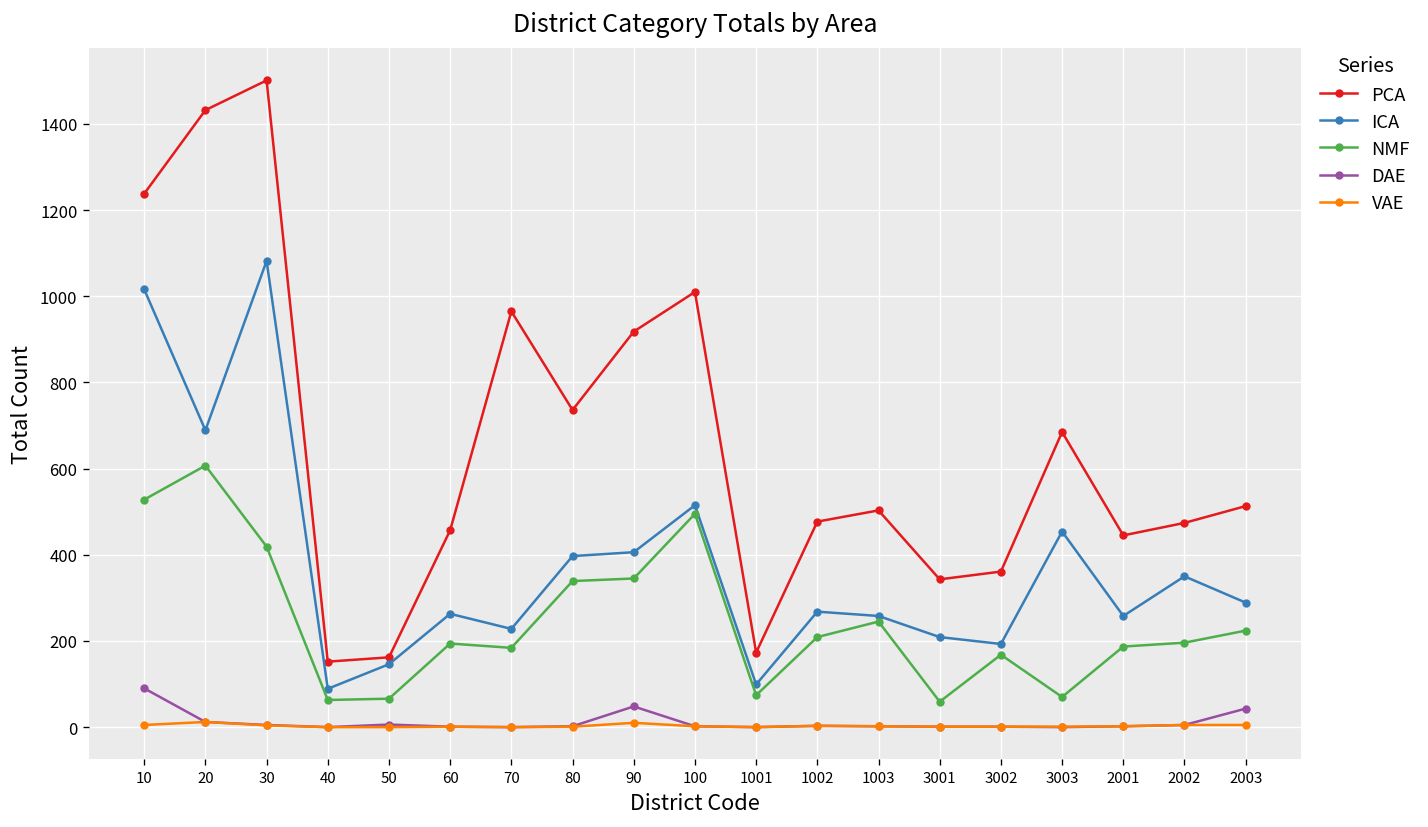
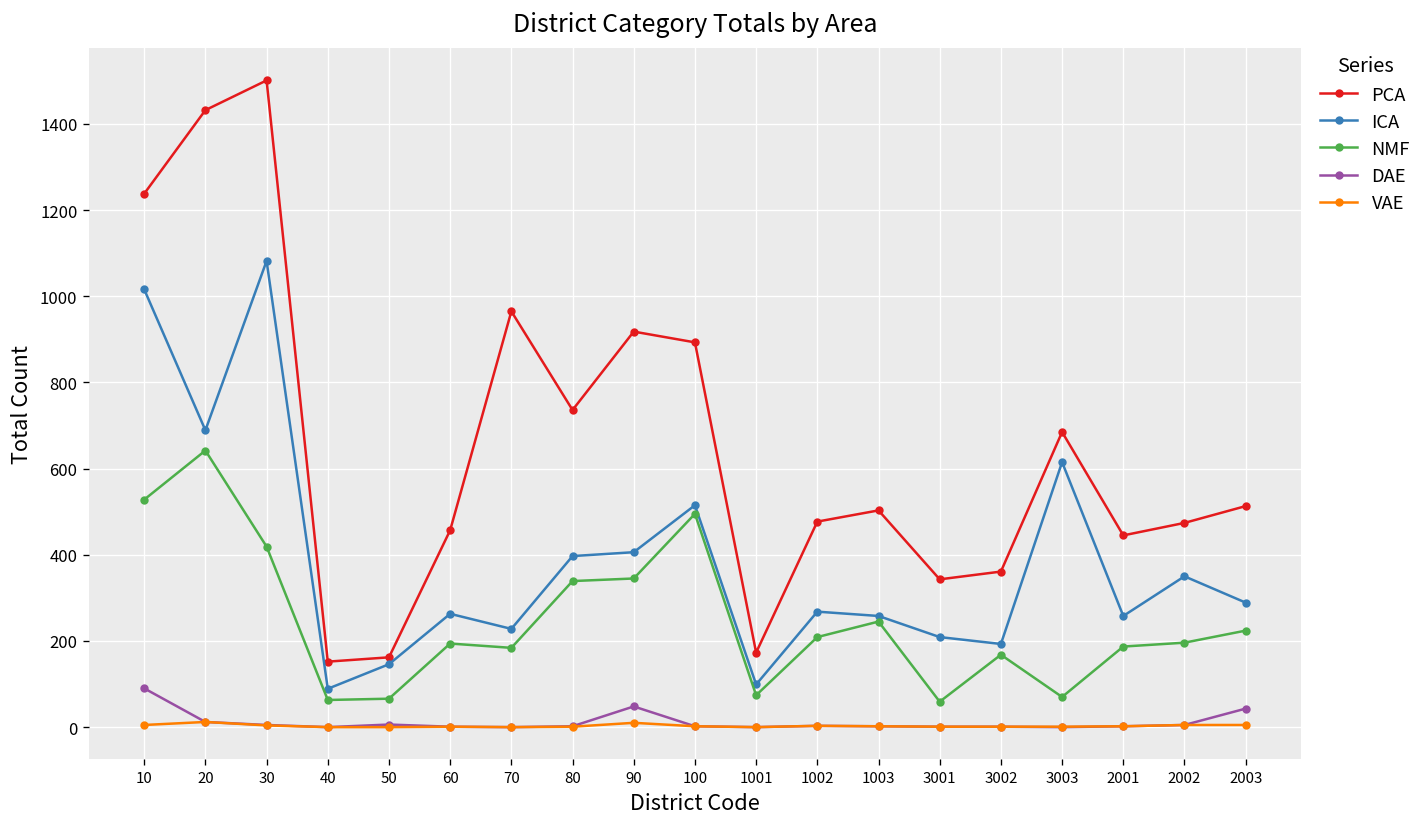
  {
    "PCA": {
      "10": 1240,
      "20": 1430,
      "30": 1500,
      "40": 150,
      "50": 160,
      "60": 460,
      "70": 970,
      "80": 740,
      "90": 920,
-     "100": 1010,
+     "100": 890,
      "1001": 170,
      "1002": 480,
      "1003": 500,
      "3001": 340,
      "3002": 360,
      "3003": 690,
      "2001": 450,
      "2002": 470,
      "2003": 510
    },
    "ICA": {
      "10": 1020,
      "20": 690,
      "30": 1080,
      "40": 90,
      "50": 150,
      "60": 260,
      "70": 230,
      "80": 400,
      "90": 410,
      "100": 520,
      "1001": 100,
      "1002": 270,
      "1003": 260,
      "3001": 210,
      "3002": 190,
-     "3003": 450,
+     "3003": 620,
      "2001": 260,
      "2002": 350,
      "2003": 290
    },
    "NMF": {
      "10": 530,
-     "20": 610,
+     "20": 640,
      "30": 420,
      "40": 60,
      "50": 70,
      "60": 190,
      "70": 180,
      "80": 340,
      "90": 350,
      "100": 500,
      "1001": 70,
      "1002": 210,
      "1003": 250,
      "3001": 60,
      "3002": 170,
      "3003": 70,
      "2001": 190,
      "2002": 200,
      "2003": 220
    },
    "DAE": {
      "10": 90,
      "90": 50,
      "2003": 40
    },
    "VAE": {
      "10": 10,
      "90": 10,
      "2003": 10
    }
  }
